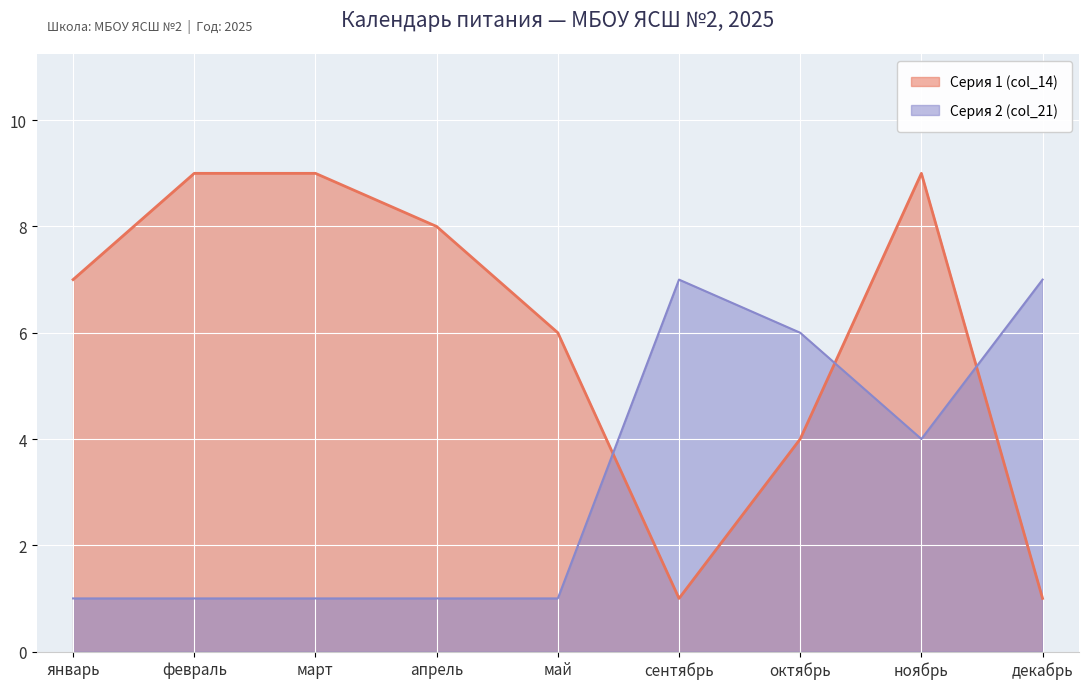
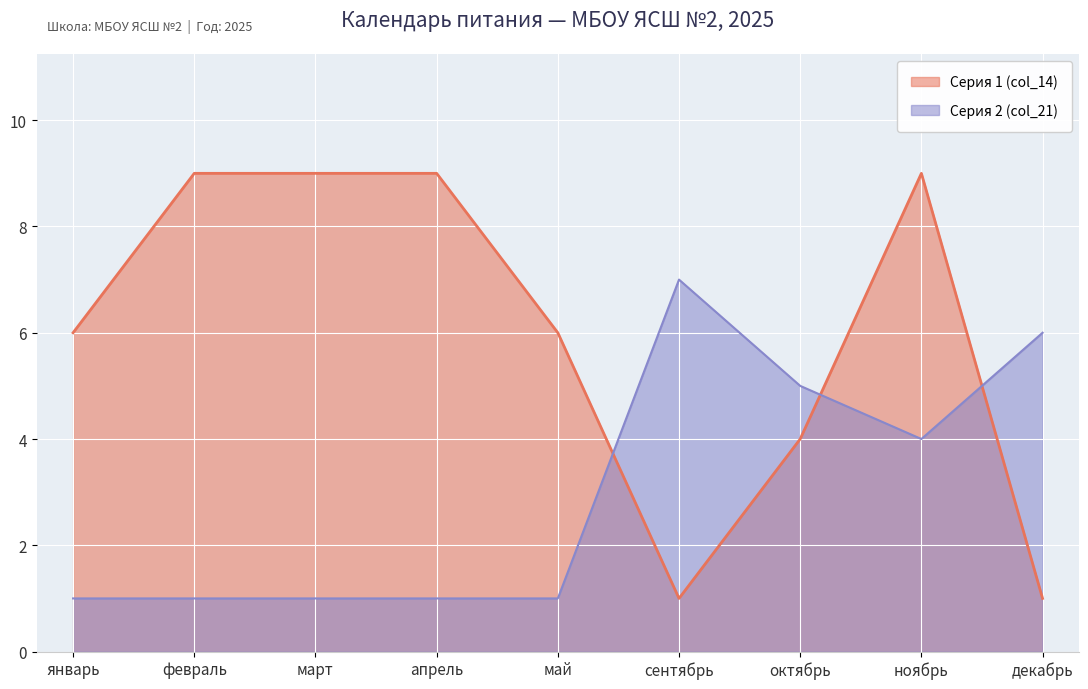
  {
    "Серия 1 (col_14)": {
-     "январь": 7,
+     "январь": 6,
      "февраль": 9,
      "март": 9,
-     "апрель": 8,
+     "апрель": 9,
      "май": 6,
      "сентябрь": 1,
      "октябрь": 4,
      "ноябрь": 9,
      "декабрь": 1
    },
    "Серия 2 (col_21)": {
      "январь": 1,
      "февраль": 1,
      "март": 1,
      "апрель": 1,
      "май": 1,
      "сентябрь": 7,
-     "октябрь": 6,
+     "октябрь": 5,
      "ноябрь": 4,
-     "декабрь": 7
+     "декабрь": 6
    }
  }
